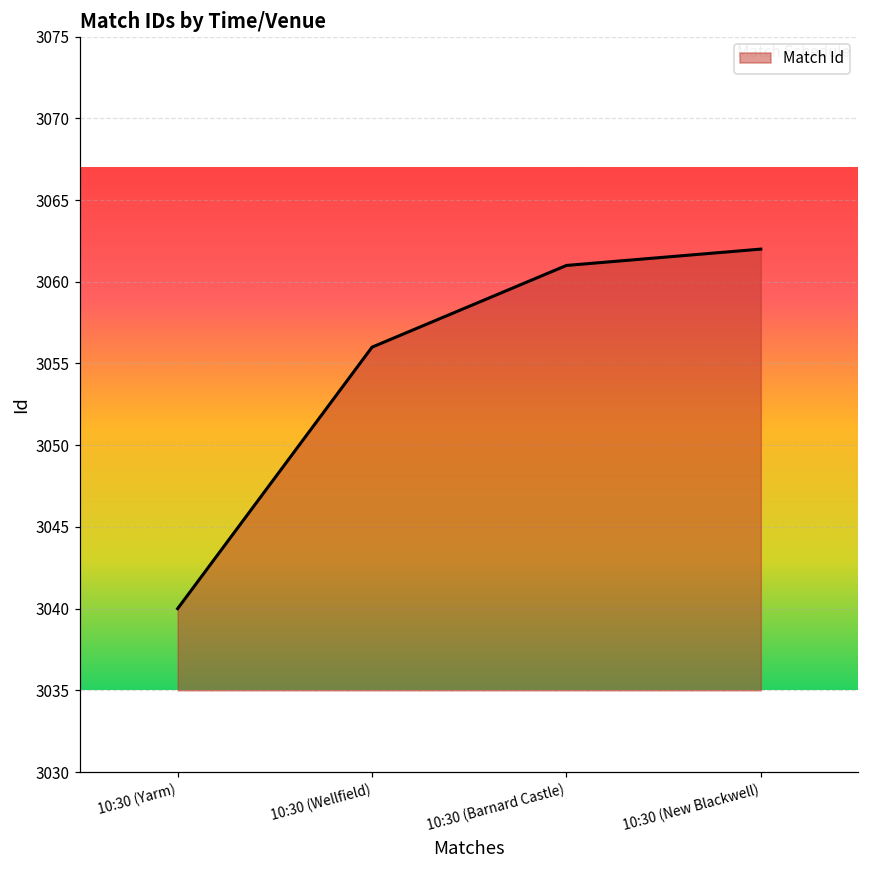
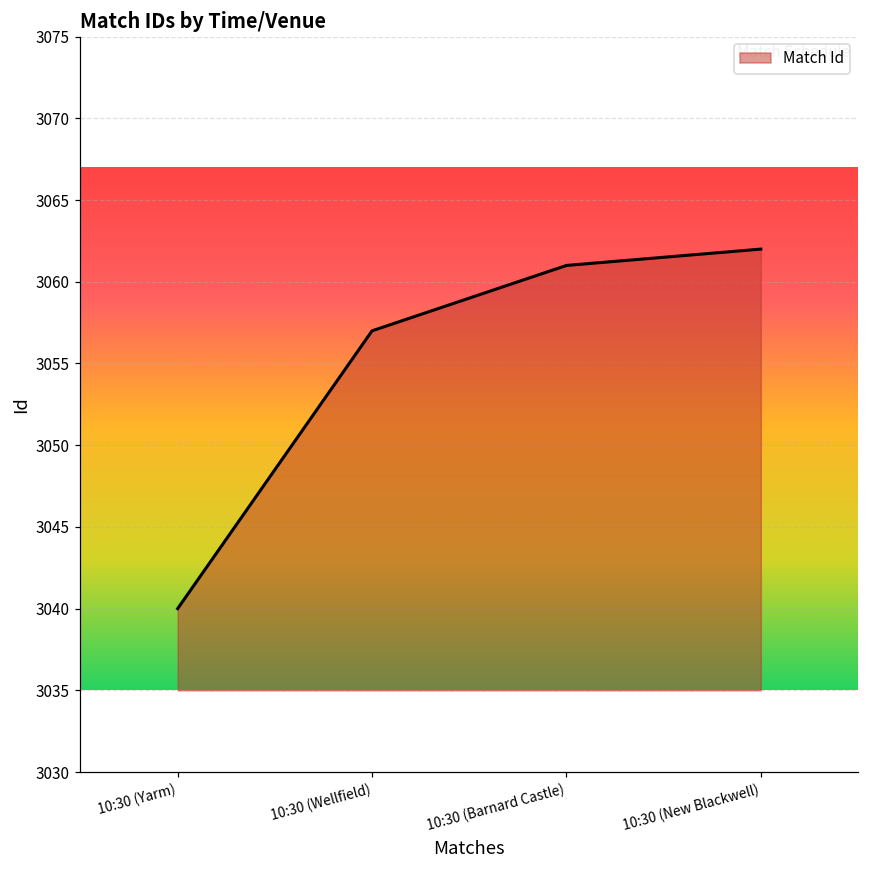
  {
    "10:30 (Yarm)": 3040,
-   "10:30 (Wellfield)": 3056,
+   "10:30 (Wellfield)": 3057,
    "10:30 (Barnard Castle)": 3061,
    "10:30 (New Blackwell)": 3062
  }
